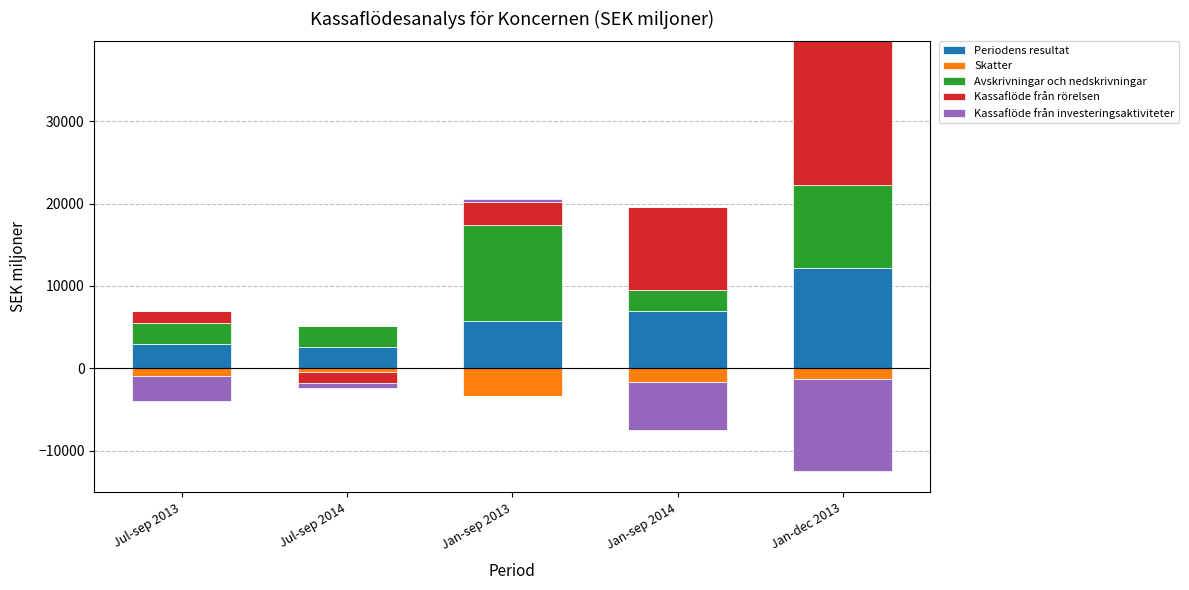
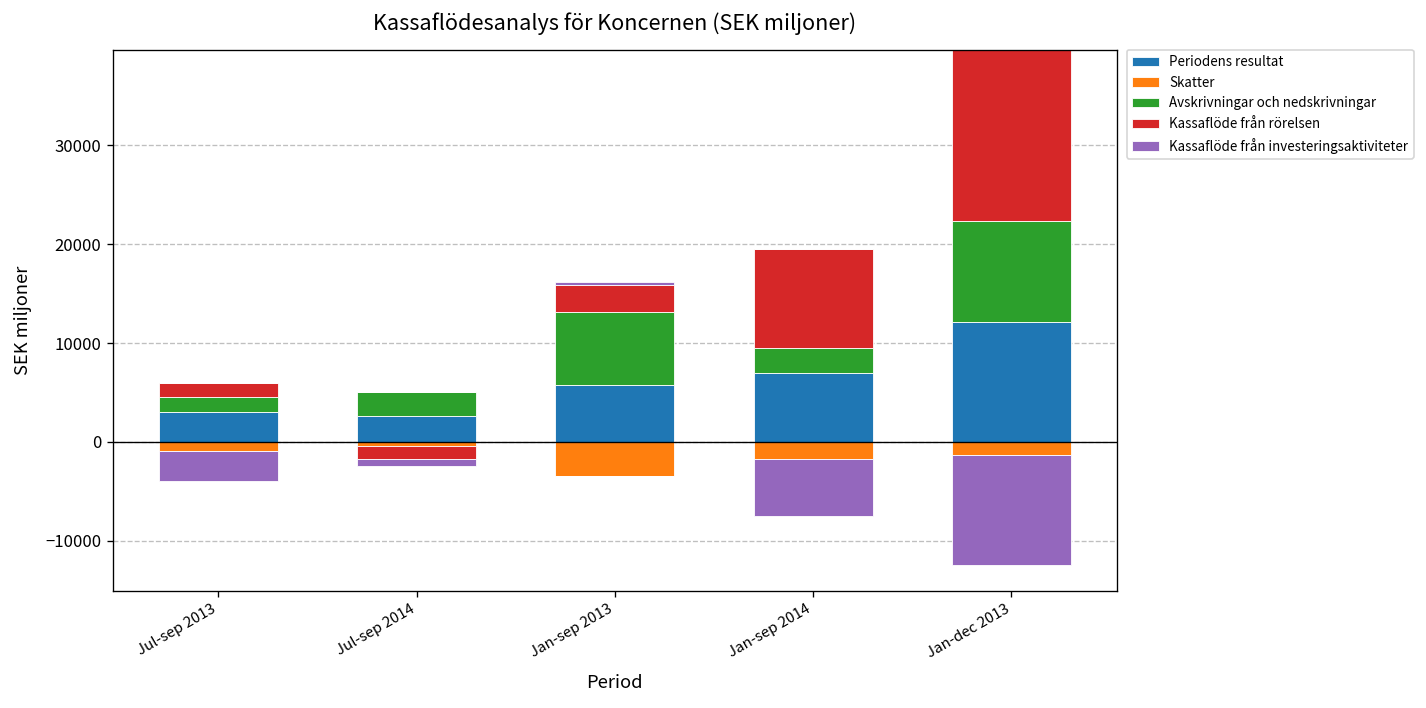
  {
    "Avskrivningar och nedskrivningar": {
-     "Jul-sep 2013": 3000,
+     "Jul-sep 2013": 2000,
      "Jul-sep 2014": 2000,
-     "Jan-sep 2013": 12000,
+     "Jan-sep 2013": 7000,
      "Jan-sep 2014": 2000,
      "Jan-dec 2013": 10000
    }
  }
